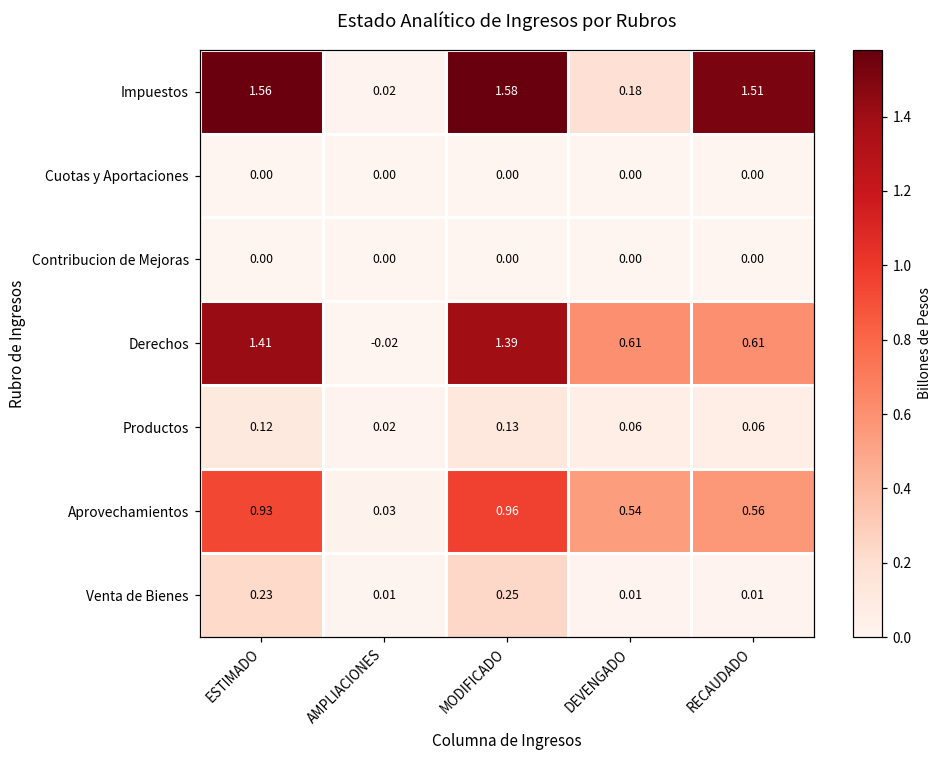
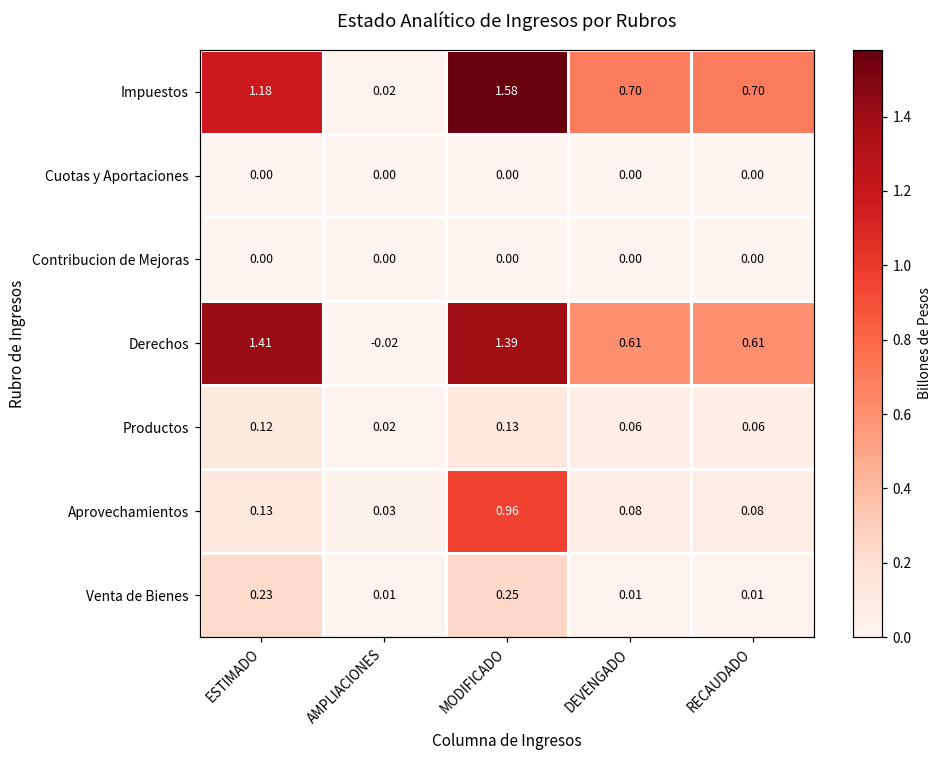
  {
    "Impuestos": {
-     "ESTIMADO": 1.56,
+     "ESTIMADO": 1.18,
      "AMPLIACIONES": 0.02,
      "MODIFICADO": 1.58,
-     "DEVENGADO": 0.18,
-     "RECAUDADO": 1.51
+     "DEVENGADO": 0.70,
+     "RECAUDADO": 0.70
    },
    "Cuotas y Aportaciones": {
      "ESTIMADO": 0.00,
      "AMPLIACIONES": 0.00,
      "MODIFICADO": 0.00,
      "DEVENGADO": 0.00,
      "RECAUDADO": 0.00
    },
    "Contribucion de Mejoras": {
      "ESTIMADO": 0.00,
      "AMPLIACIONES": 0.00,
      "MODIFICADO": 0.00,
      "DEVENGADO": 0.00,
      "RECAUDADO": 0.00
    },
    "Derechos": {
      "ESTIMADO": 1.41,
      "AMPLIACIONES": -0.02,
      "MODIFICADO": 1.39,
      "DEVENGADO": 0.61,
      "RECAUDADO": 0.61
    },
    "Productos": {
      "ESTIMADO": 0.12,
      "AMPLIACIONES": 0.02,
      "MODIFICADO": 0.13,
      "DEVENGADO": 0.06,
      "RECAUDADO": 0.06
    },
    "Aprovechamientos": {
-     "ESTIMADO": 0.93,
+     "ESTIMADO": 0.13,
      "AMPLIACIONES": 0.03,
      "MODIFICADO": 0.96,
-     "DEVENGADO": 0.54,
-     "RECAUDADO": 0.56
+     "DEVENGADO": 0.08,
+     "RECAUDADO": 0.08
    },
    "Venta de Bienes": {
      "ESTIMADO": 0.23,
      "AMPLIACIONES": 0.01,
      "MODIFICADO": 0.25,
      "DEVENGADO": 0.01,
      "RECAUDADO": 0.01
    }
  }
